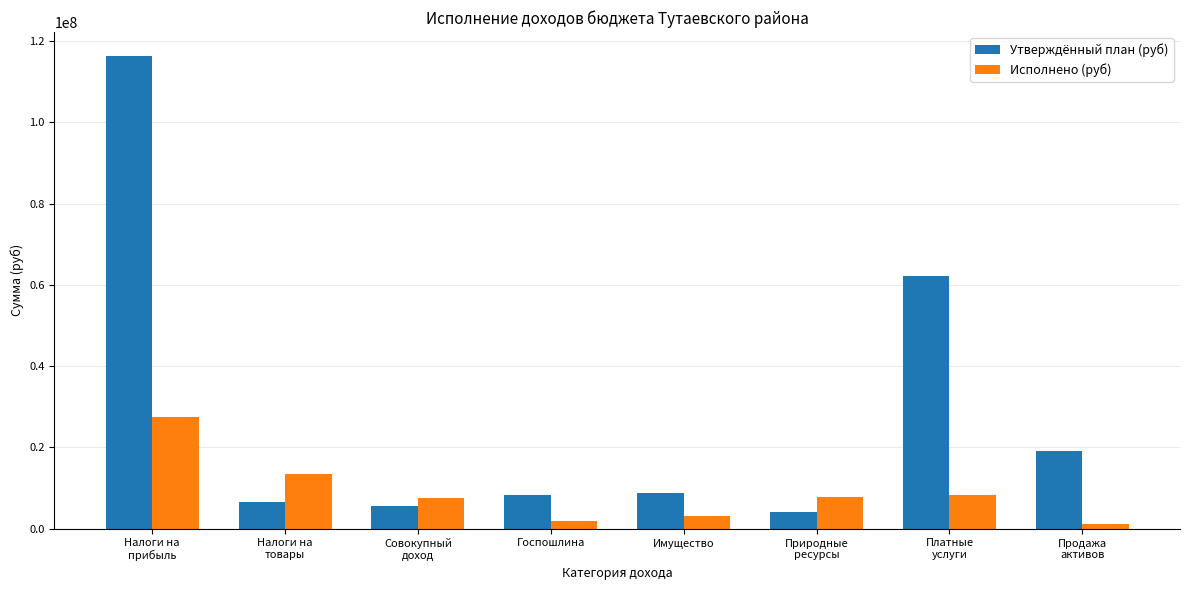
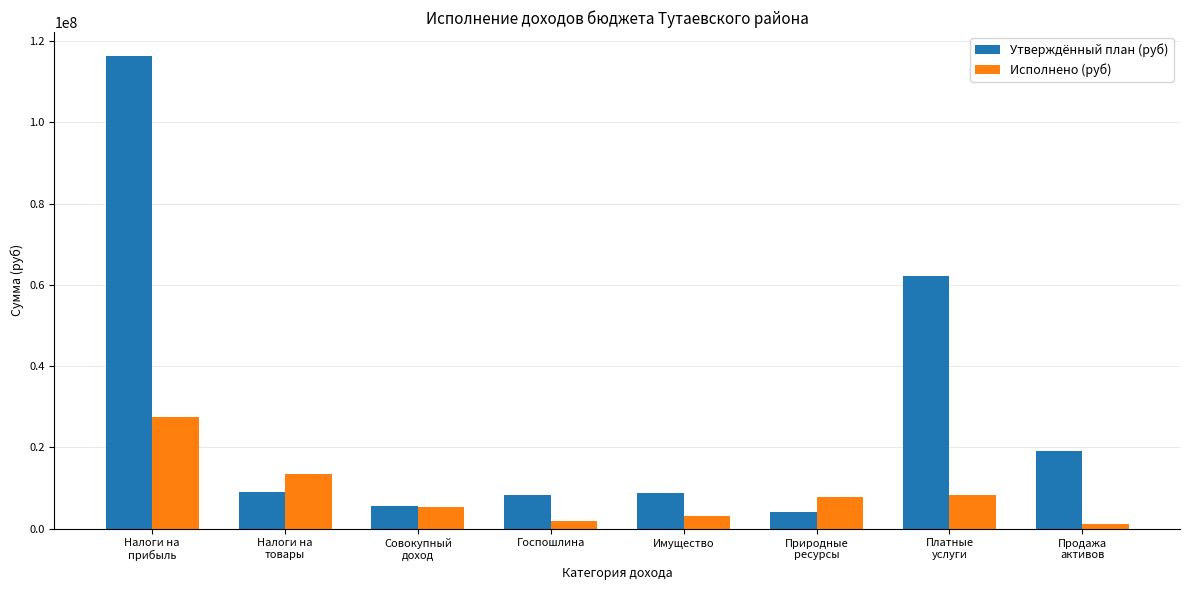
  {
    "Утверждённый план (руб)": {
      "Налоги на прибыль": 116000000,
-     "Налоги на товары": 7000000,
+     "Налоги на товары": 9000000,
      "Совокупный доход": 6000000,
      "Госпошлина": 8000000,
      "Имущество": 9000000,
      "Природные ресурсы": 4000000,
      "Платные услуги": 62000000,
      "Продажа активов": 19000000
    },
    "Исполнено (руб)": {
      "Налоги на прибыль": 28000000,
      "Налоги на товары": 14000000,
-     "Совокупный доход": 8000000,
+     "Совокупный доход": 5000000,
      "Госпошлина": 2000000,
      "Имущество": 3000000,
      "Природные ресурсы": 8000000,
      "Платные услуги": 8000000,
      "Продажа активов": 1000000
    }
  }
